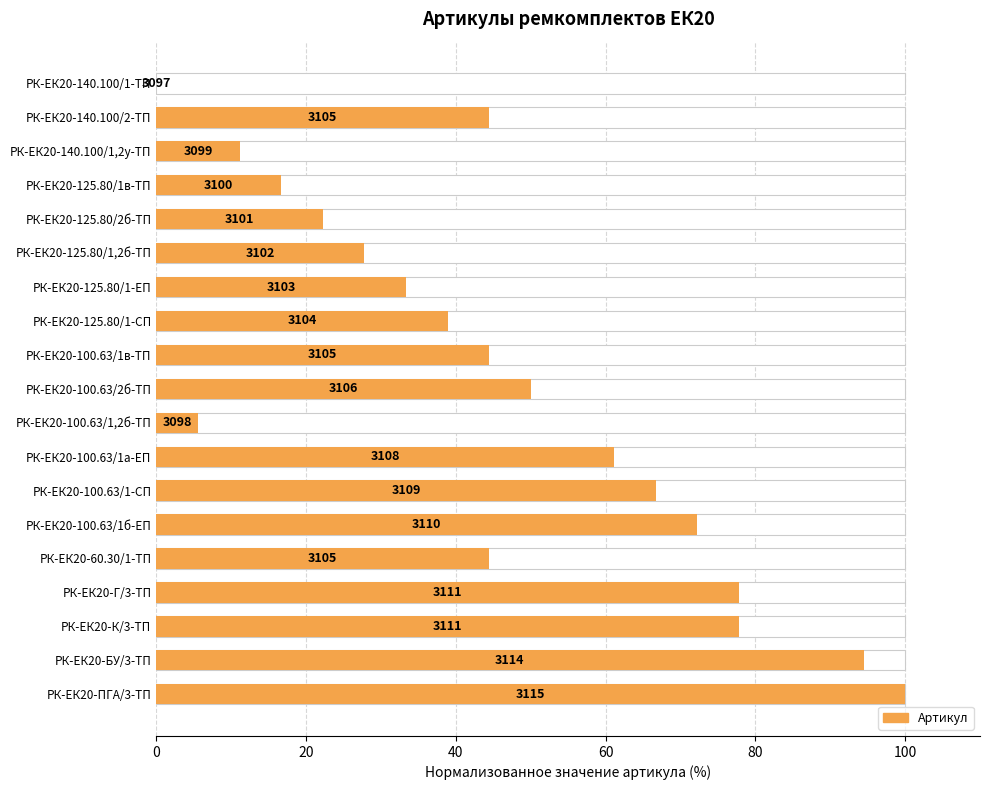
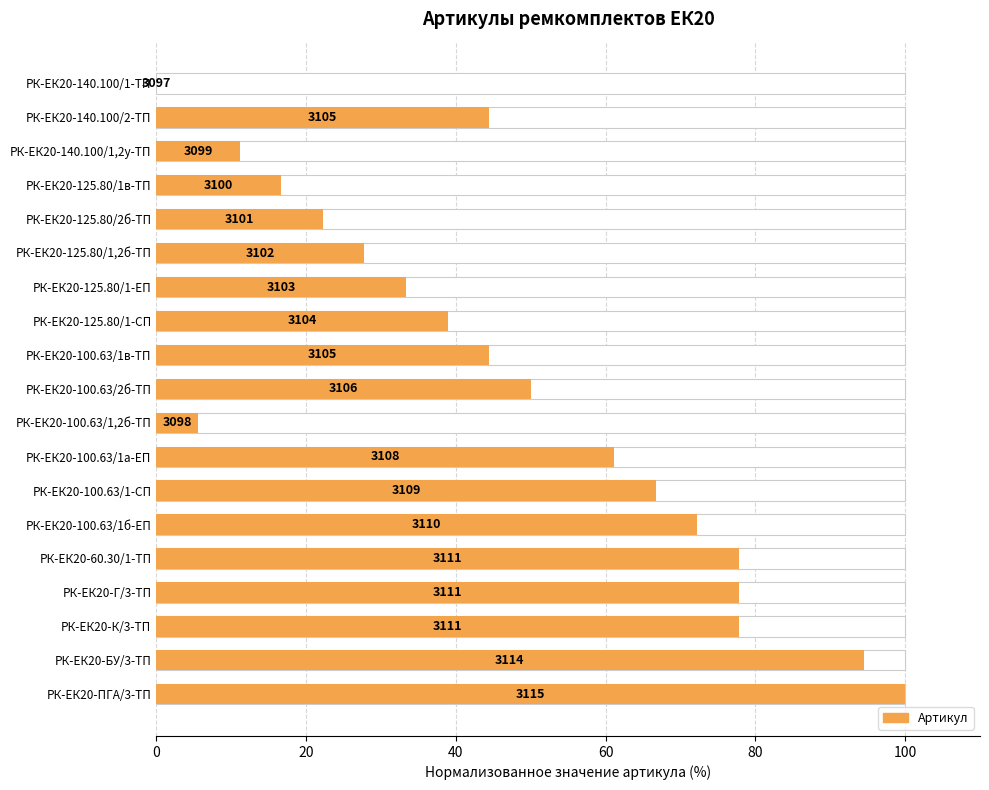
  {
    "Артикул": {
-     "РК-ЕК20-60.30/1-ТП": 3105
+     "РК-ЕК20-60.30/1-ТП": 3111
    }
  }
